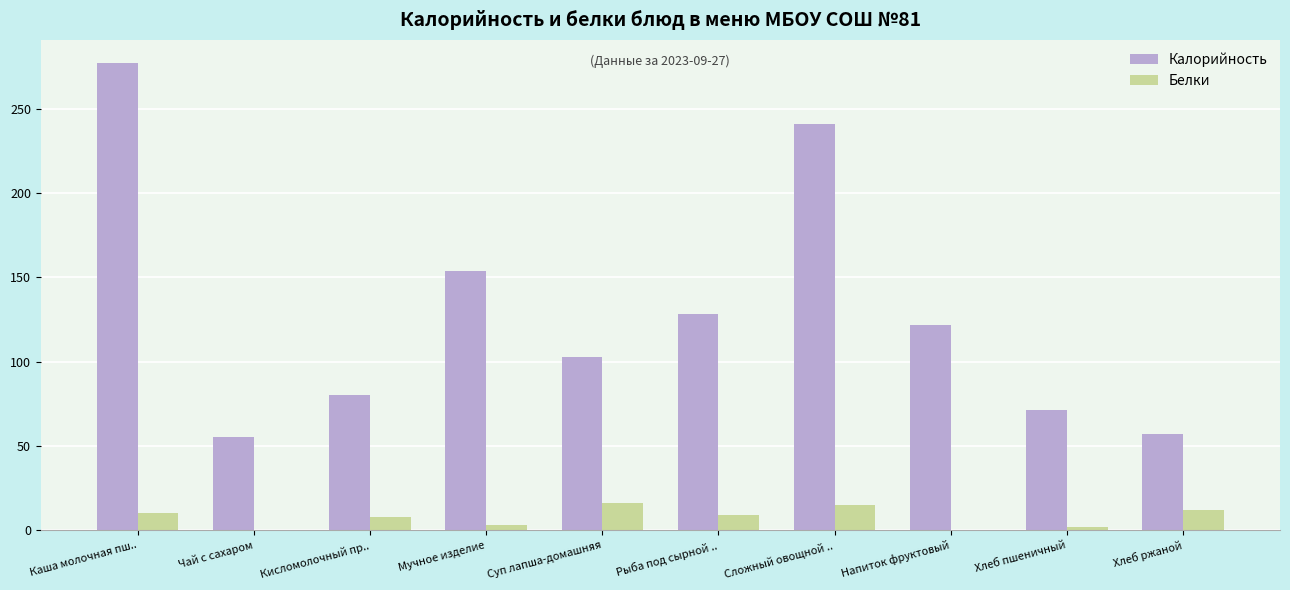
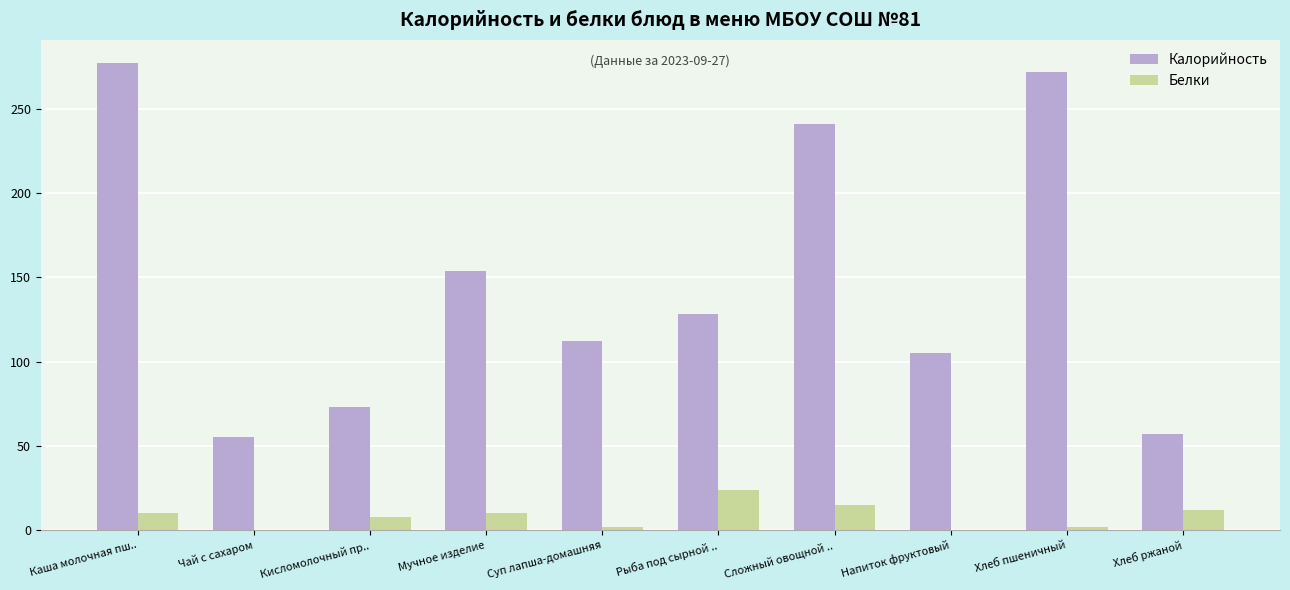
  {
    "Калорийность": {
      "Каша молочная пш..": 277,
      "Чай с сахаром": 55,
-     "Кисломолочный пр..": 80,
+     "Кисломолочный пр..": 73,
      "Мучное изделие": 154,
-     "Суп лапша-домашняя": 103,
+     "Суп лапша-домашняя": 112,
      "Рыба под сырной ..": 128,
      "Сложный овощной ..": 241,
-     "Напиток фруктовый": 122,
-     "Хлеб пшеничный": 71,
+     "Напиток фруктовый": 105,
+     "Хлеб пшеничный": 272,
      "Хлеб ржаной": 57
    },
    "Белки": {
      "Каша молочная пш..": 10,
      "Чай с сахаром": 0,
      "Кисломолочный пр..": 8,
-     "Мучное изделие": 3,
-     "Суп лапша-домашняя": 16,
-     "Рыба под сырной ..": 9,
+     "Мучное изделие": 10,
+     "Суп лапша-домашняя": 2,
+     "Рыба под сырной ..": 24,
      "Сложный овощной ..": 15,
      "Напиток фруктовый": 0,
      "Хлеб пшеничный": 2,
      "Хлеб ржаной": 12
    }
  }
